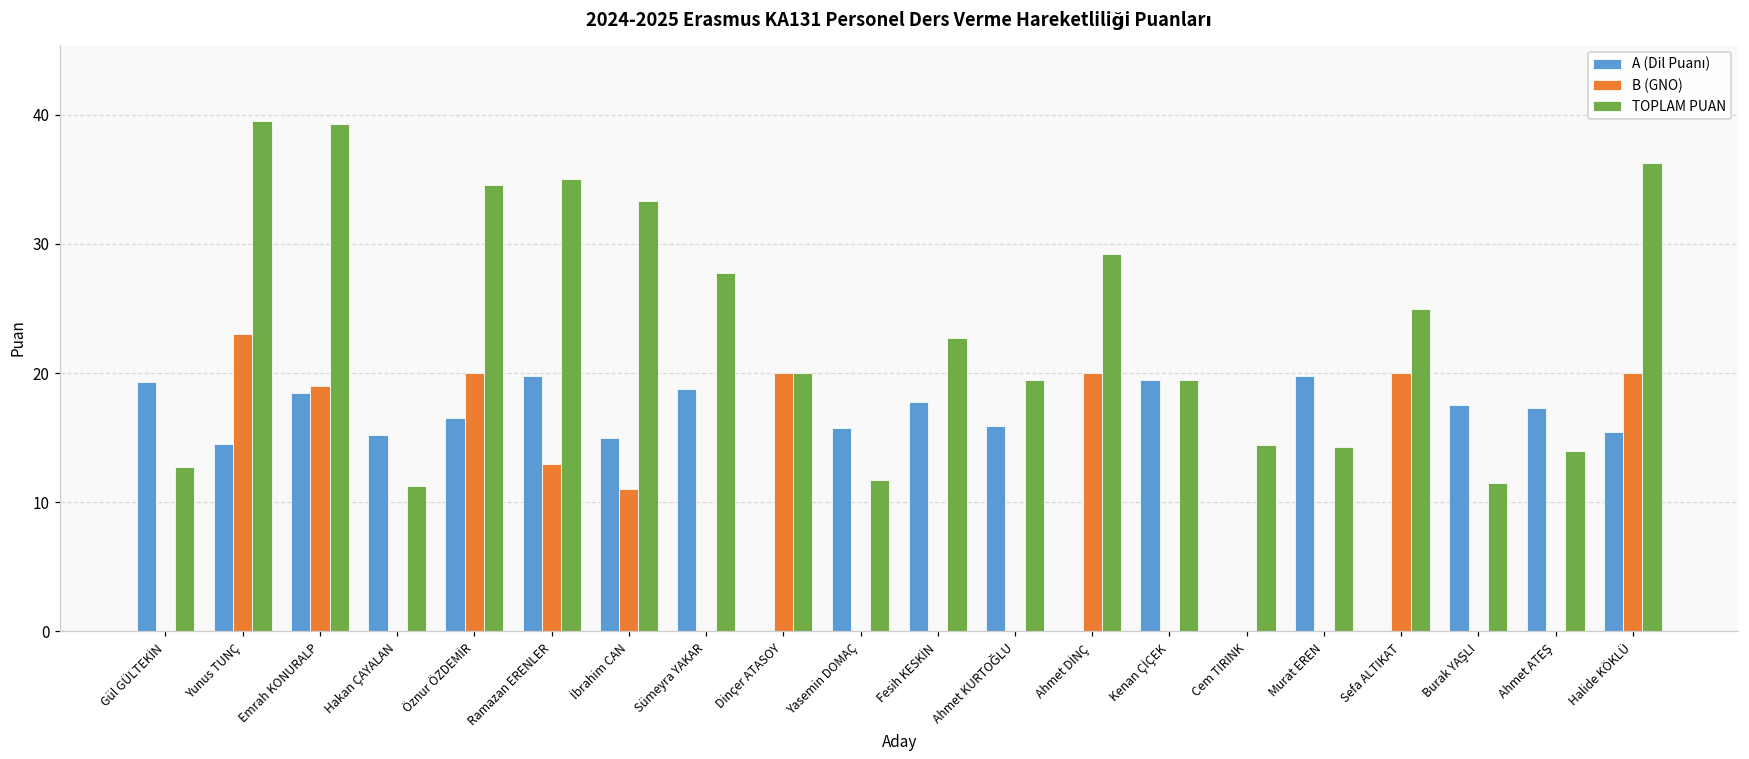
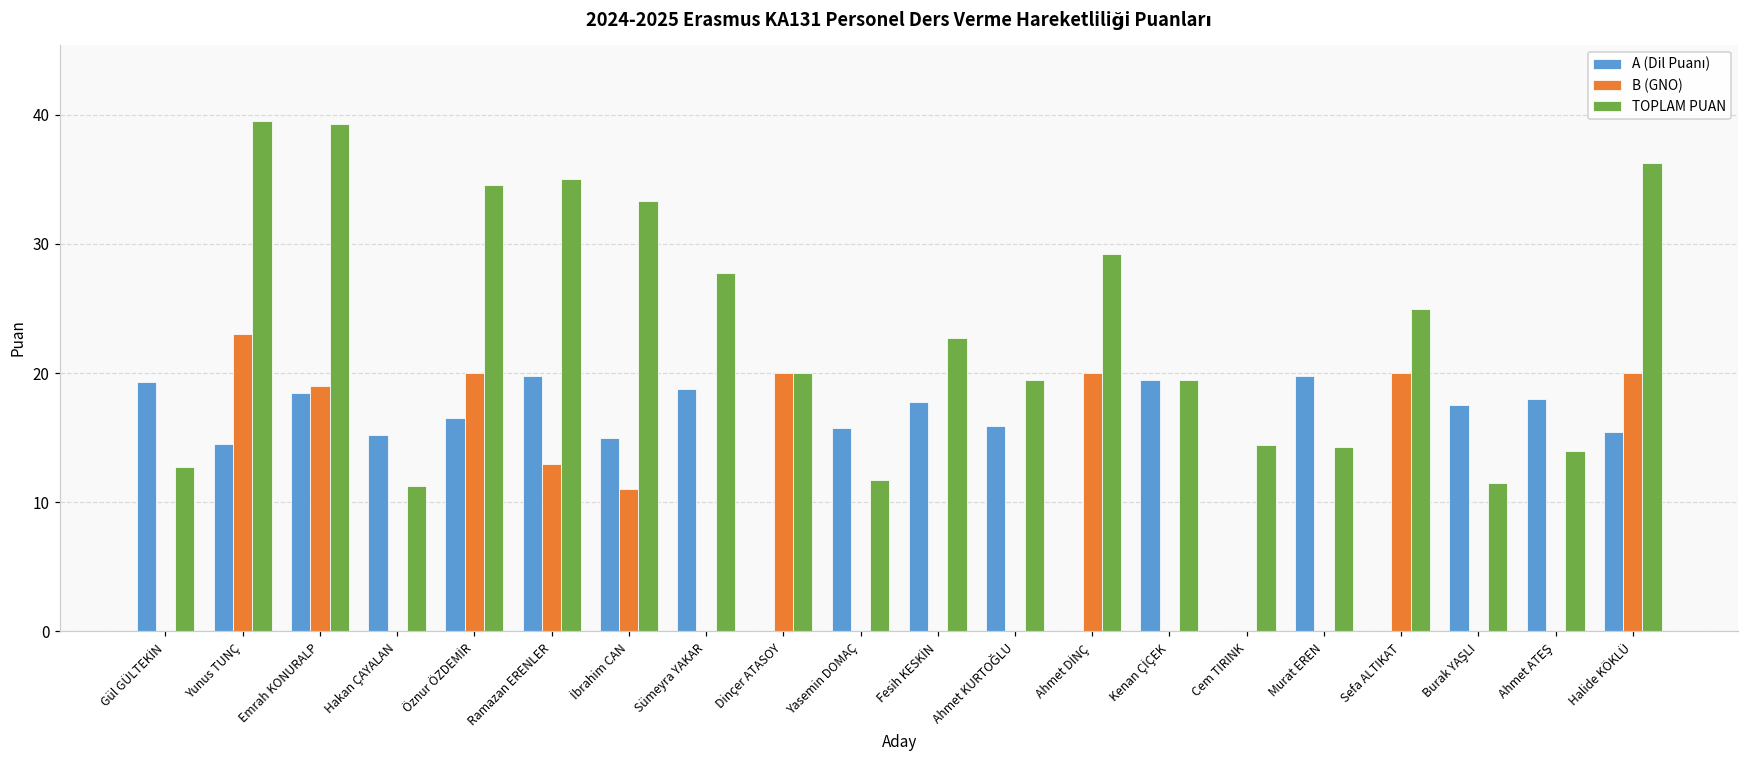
  {
    "A (Dil Puanı)": {
      "Gül GÜLTEKİN": 19.3,
      "Yunus TUNÇ": 14.5,
      "Emrah KONURALP": 18.5,
      "Hakan ÇAYALAN": 15.3,
      "Öznur ÖZDEMİR": 16.5,
      "Ramazan ERENLER": 19.8,
      "İbrahim CAN": 15.0,
      "Sümeyra YAKAR": 18.7,
      "Dinçer ATASOY": 0.0,
      "Yasemin DOMAÇ": 15.8,
      "Fesih KESKİN": 17.8,
      "Ahmet KURTOĞLU": 15.9,
      "Ahmet DİNÇ": 0.0,
      "Kenan ÇİÇEK": 19.5,
      "Cem TIRINK": 0.0,
      "Murat EREN": 19.8,
      "Sefa ALTIKAT": 0.0,
      "Burak YAŞLI": 17.5,
-     "Ahmet ATEŞ": 17.3,
+     "Ahmet ATEŞ": 18.0,
      "Halide KÖKLÜ": 15.4
    },
    "B (GNO)": {
      "Gül GÜLTEKİN": 0.0,
      "Yunus TUNÇ": 23.0,
      "Emrah KONURALP": 19.0,
      "Hakan ÇAYALAN": 0.0,
      "Öznur ÖZDEMİR": 20.0,
      "Ramazan ERENLER": 13.0,
      "İbrahim CAN": 11.0,
      "Sümeyra YAKAR": 0.0,
      "Dinçer ATASOY": 20.0,
      "Yasemin DOMAÇ": 0.0,
      "Fesih KESKİN": 0.0,
      "Ahmet KURTOĞLU": 0.0,
      "Ahmet DİNÇ": 20.0,
      "Kenan ÇİÇEK": 0.0,
      "Cem TIRINK": 0.0,
      "Murat EREN": 0.0,
      "Sefa ALTIKAT": 20.0,
      "Burak YAŞLI": 0.0,
      "Ahmet ATEŞ": 0.0,
      "Halide KÖKLÜ": 20.0
    },
    "TOPLAM PUAN": {
      "Gül GÜLTEKİN": 12.8,
      "Yunus TUNÇ": 39.5,
      "Emrah KONURALP": 39.3,
      "Hakan ÇAYALAN": 11.3,
      "Öznur ÖZDEMİR": 34.6,
      "Ramazan ERENLER": 35.0,
      "İbrahim CAN": 33.3,
      "Sümeyra YAKAR": 27.8,
      "Dinçer ATASOY": 20.0,
      "Yasemin DOMAÇ": 11.8,
      "Fesih KESKİN": 22.8,
      "Ahmet KURTOĞLU": 19.5,
      "Ahmet DİNÇ": 29.2,
      "Kenan ÇİÇEK": 19.5,
      "Cem TIRINK": 14.4,
      "Murat EREN": 14.3,
      "Sefa ALTIKAT": 25.0,
      "Burak YAŞLI": 11.5,
      "Ahmet ATEŞ": 14.0,
      "Halide KÖKLÜ": 36.3
    }
  }
